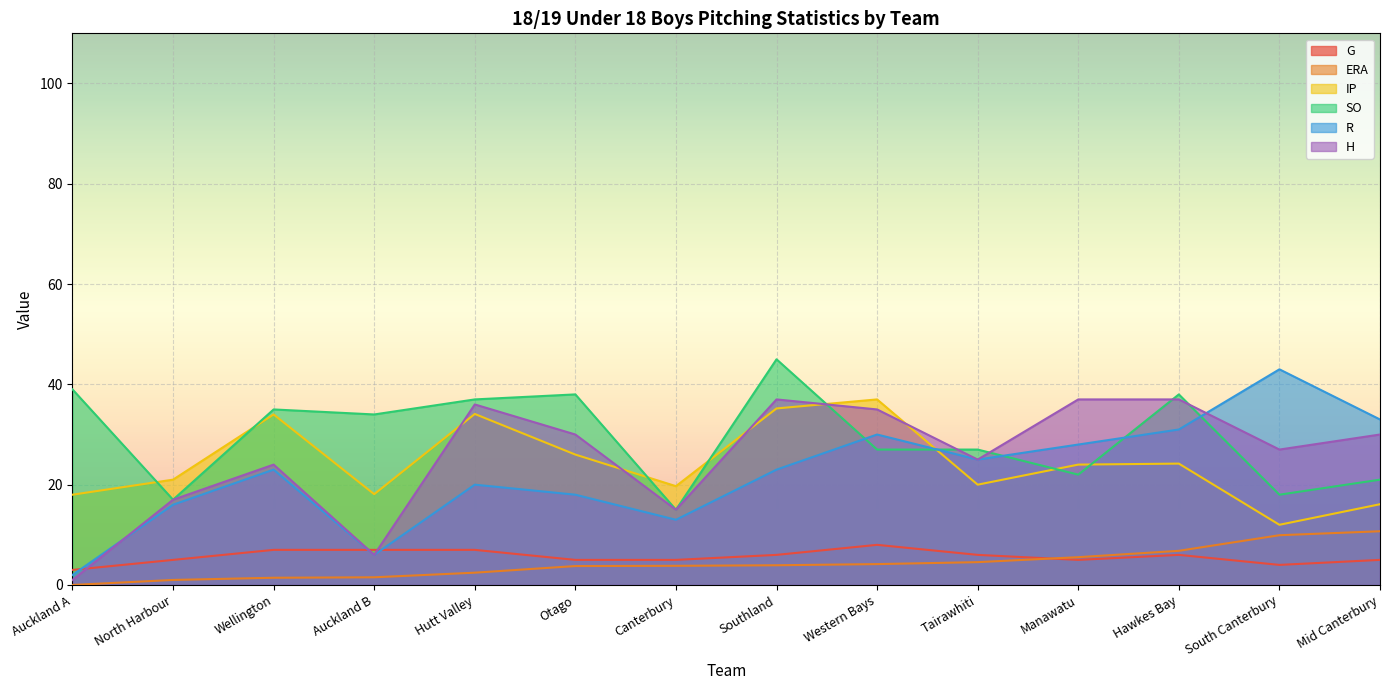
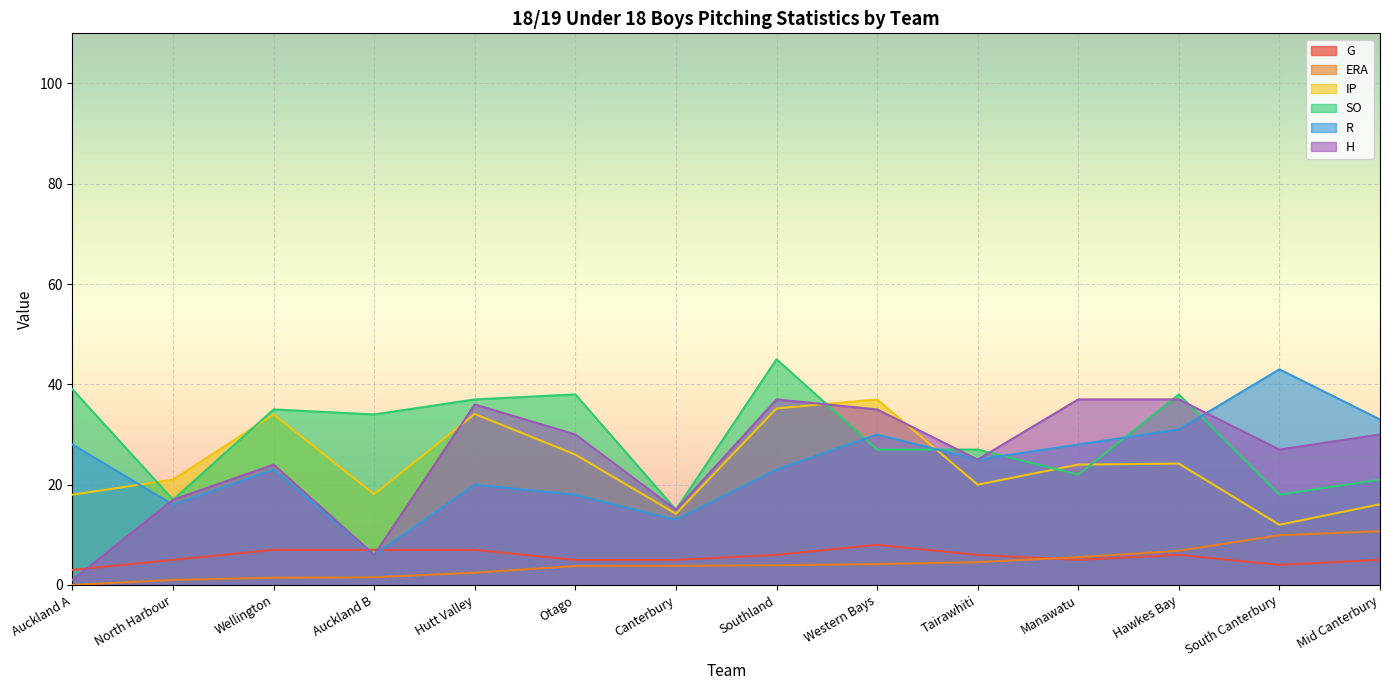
  {
    "IP": {
      "Auckland A": 18,
      "North Harbour": 21,
      "Wellington": 34,
      "Auckland B": 18,
      "Hutt Valley": 34,
      "Otago": 26,
-     "Canterbury": 20,
+     "Canterbury": 14,
      "Southland": 35,
      "Western Bays": 37,
      "Tairawhiti": 20,
      "Manawatu": 24,
      "Hawkes Bay": 24,
      "South Canterbury": 12,
      "Mid Canterbury": 16
    },
    "SO": {
      "Auckland A": 39,
      "Wellington": 35,
      "Auckland B": 34,
      "Hutt Valley": 37,
      "Otago": 38,
      "Southland": 45,
      "Western Bays": 27,
      "Tairawhiti": 27,
      "Manawatu": 22,
      "Hawkes Bay": 38,
      "South Canterbury": 18,
      "Mid Canterbury": 21
    },
    "R": {
-     "Auckland A": 2,
+     "Auckland A": 28,
      "North Harbour": 16,
      "Wellington": 23,
      "Hutt Valley": 20,
      "Otago": 18,
      "Canterbury": 13,
      "Southland": 23,
      "Western Bays": 30,
      "Manawatu": 28,
      "Hawkes Bay": 31,
      "South Canterbury": 43,
      "Mid Canterbury": 33
    },
    "H": {
      "Auckland A": 1,
      "Wellington": 24,
      "Hutt Valley": 36,
      "Otago": 30,
      "Southland": 37,
      "Western Bays": 35,
      "Manawatu": 37,
      "Hawkes Bay": 37,
      "South Canterbury": 27,
      "Mid Canterbury": 30
    }
  }
